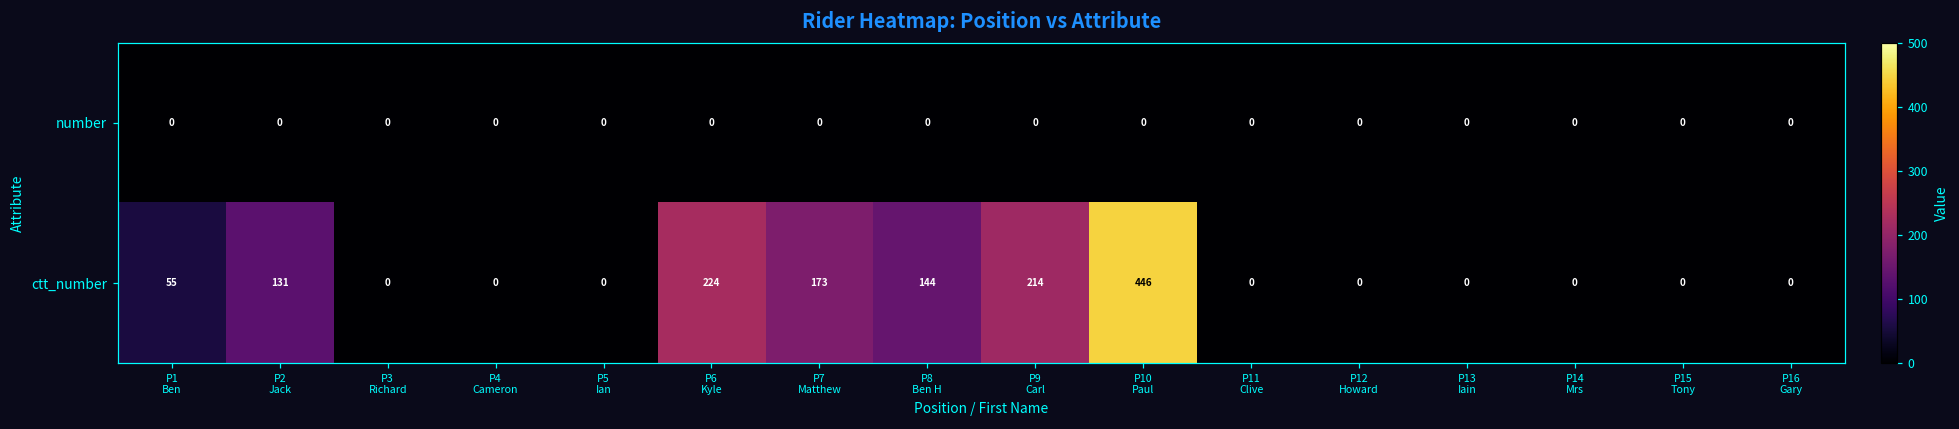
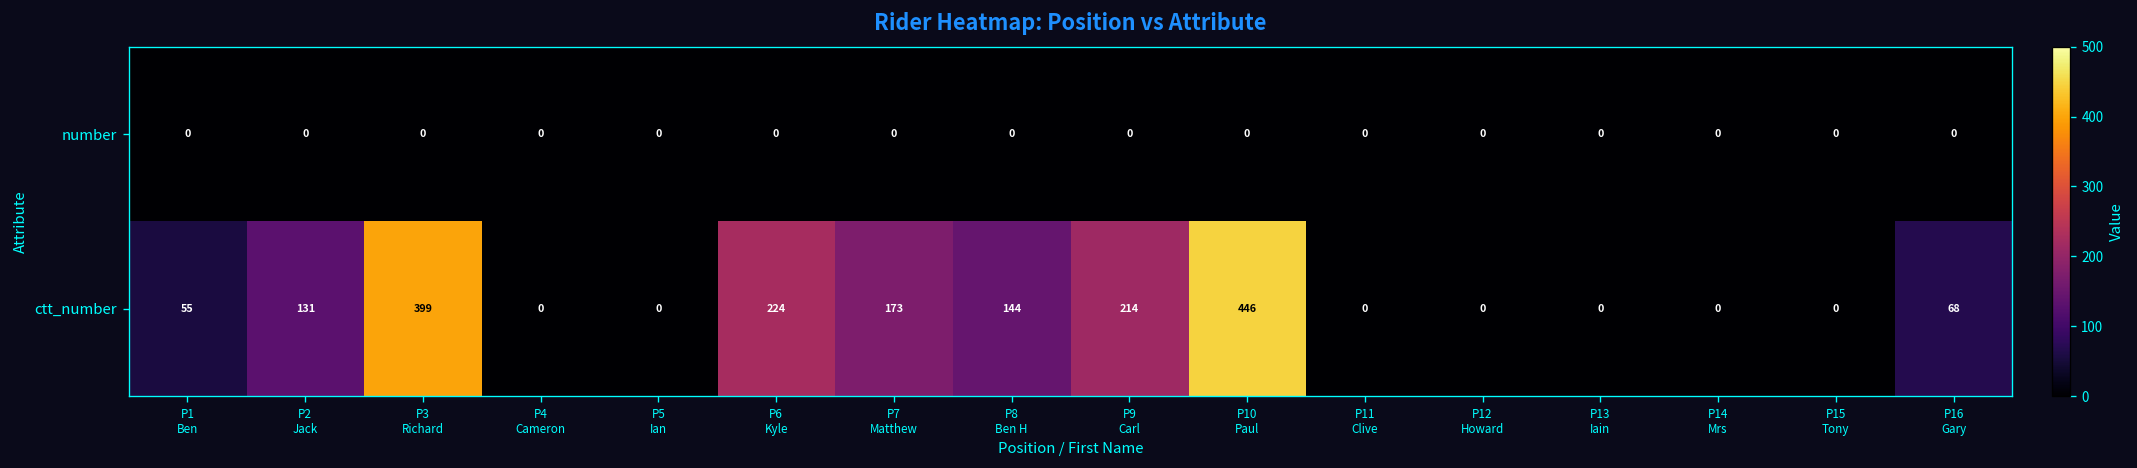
  {
    "number": {
      "P1 Ben": 0,
      "P2 Jack": 0,
      "P3 Richard": 0,
      "P4 Cameron": 0,
      "P5 Ian": 0,
      "P6 Kyle": 0,
      "P7 Matthew": 0,
      "P8 Ben H": 0,
      "P9 Carl": 0,
      "P10 Paul": 0,
      "P11 Clive": 0,
      "P12 Howard": 0,
      "P13 Iain": 0,
      "P14 Mrs": 0,
      "P15 Tony": 0,
      "P16 Gary": 0
    },
    "ctt_number": {
      "P1 Ben": 55,
      "P2 Jack": 131,
-     "P3 Richard": 0,
+     "P3 Richard": 399,
      "P4 Cameron": 0,
      "P5 Ian": 0,
      "P6 Kyle": 224,
      "P7 Matthew": 173,
      "P8 Ben H": 144,
      "P9 Carl": 214,
      "P10 Paul": 446,
      "P11 Clive": 0,
      "P12 Howard": 0,
      "P13 Iain": 0,
      "P14 Mrs": 0,
      "P15 Tony": 0,
-     "P16 Gary": 0
+     "P16 Gary": 68
    }
  }
